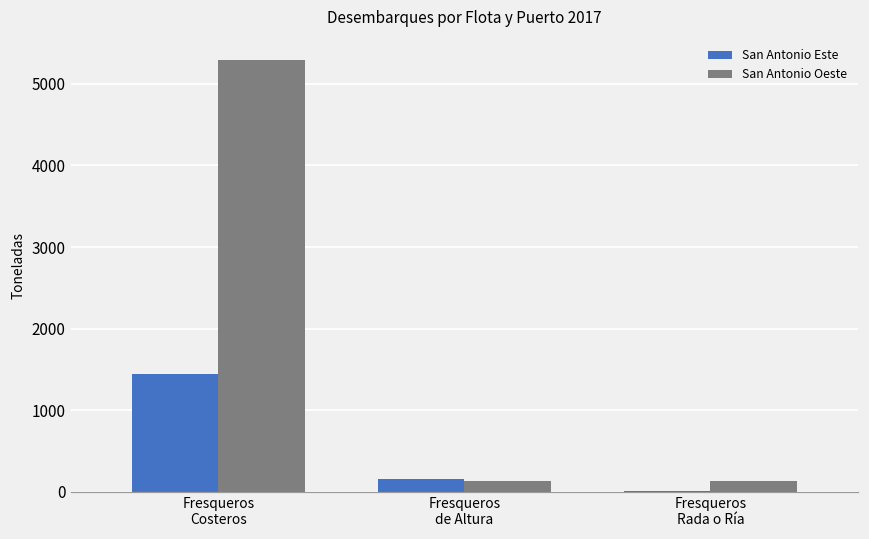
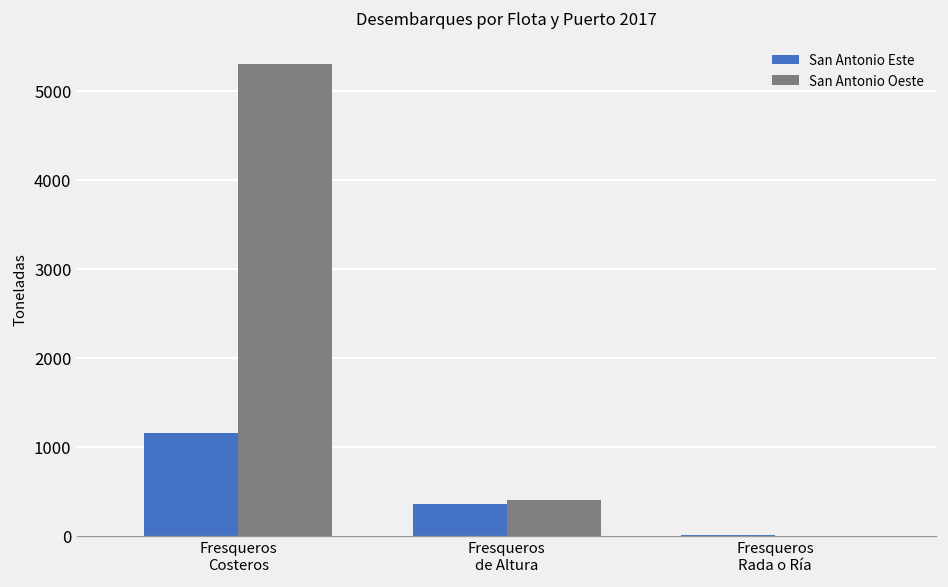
  {
    "San Antonio Este": {
-     "Fresqueros Costeros": 1400,
-     "Fresqueros de Altura": 200
+     "Fresqueros Costeros": 1100,
+     "Fresqueros de Altura": 400
    },
    "San Antonio Oeste": {
      "Fresqueros Costeros": 5300,
-     "Fresqueros de Altura": 100,
-     "Fresqueros Rada o Ría": 100
+     "Fresqueros de Altura": 400,
+     "Fresqueros Rada o Ría": 0
    }
  }
